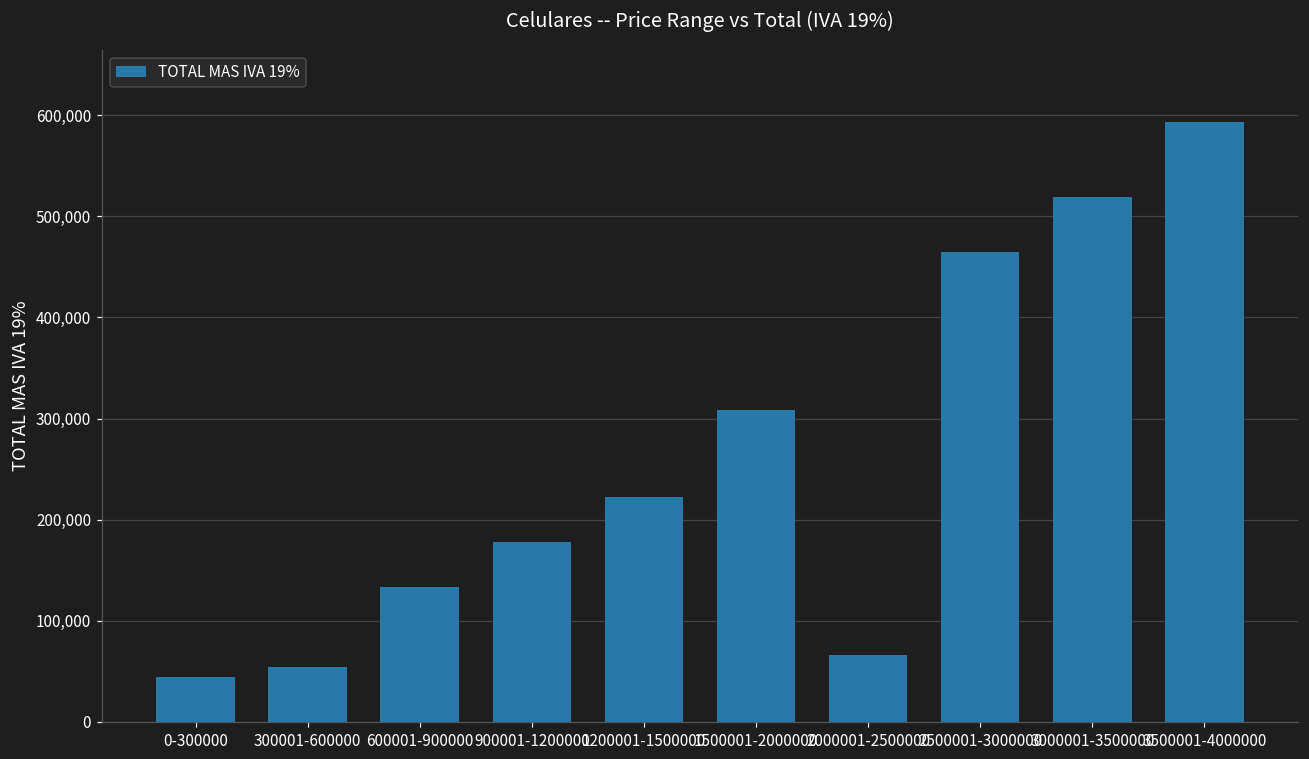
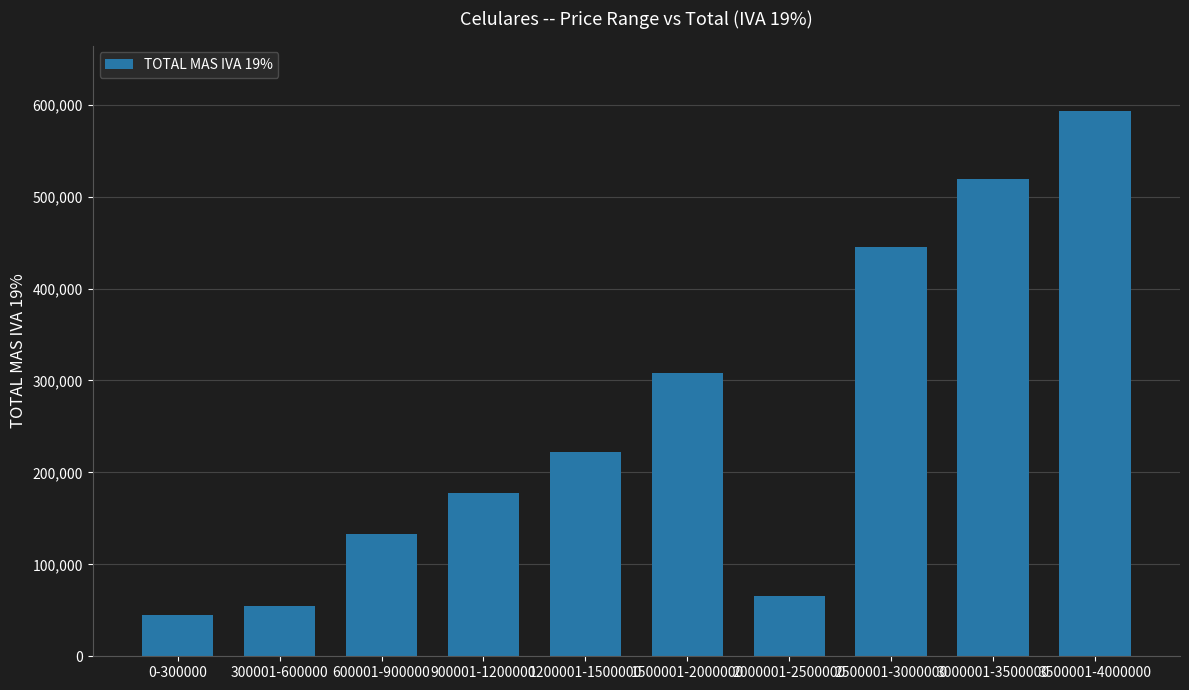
  {
    "0-300000": "40,000",
    "300001-600000": "50,000",
    "600001-900000": "130,000",
    "900001-1200000": "180,000",
    "1200001-1500000": "220,000",
    "1500001-2000000": "310,000",
    "2000001-2500000": "70,000",
-   "2500001-3000000": "470,000",
+   "2500001-3000000": "440,000",
    "3000001-3500000": "520,000",
    "3500001-4000000": "590,000"
  }
